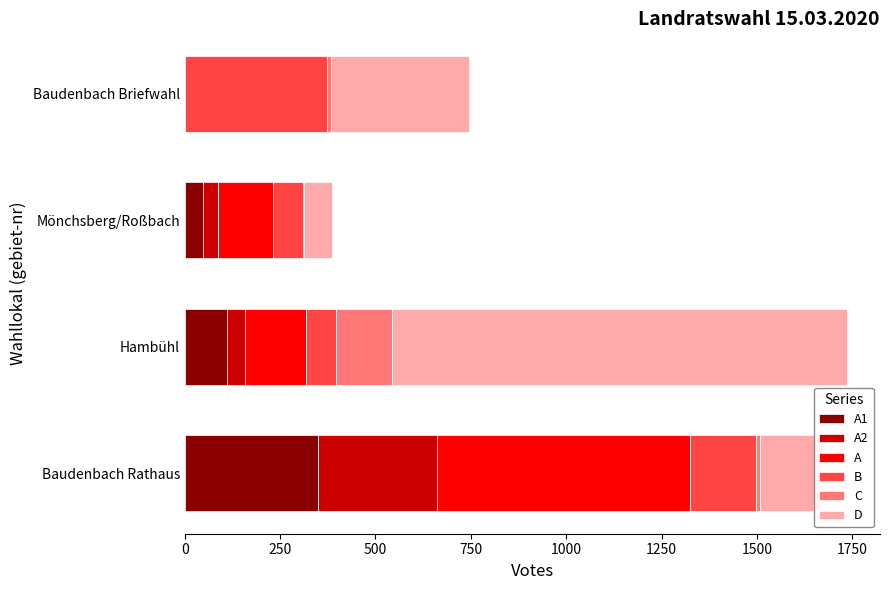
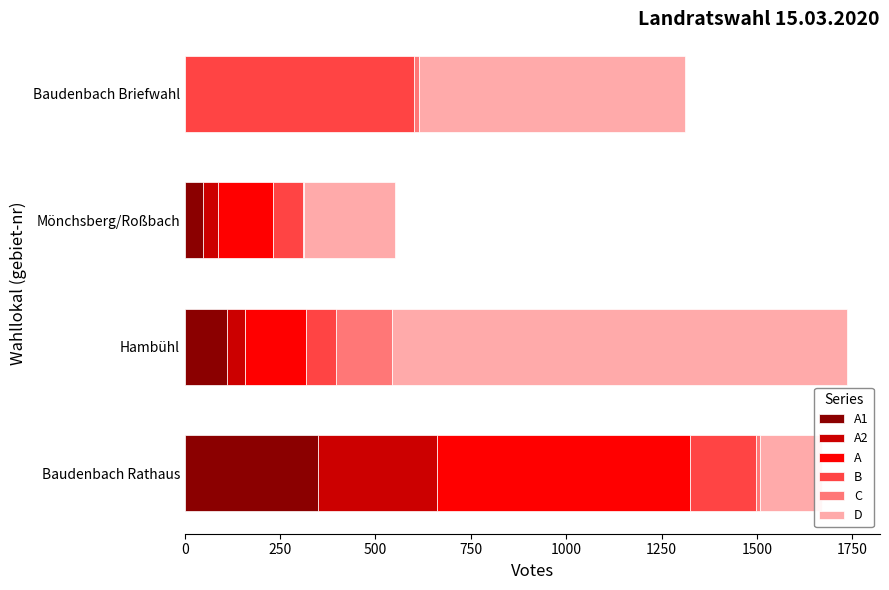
  {
    "A1": {
      "Baudenbach Briefwahl": 0,
      "Mönchsberg/Roßbach": 50,
      "Hambühl": 110,
      "Baudenbach Rathaus": 350
    },
    "B": {
-     "Baudenbach Briefwahl": 370,
+     "Baudenbach Briefwahl": 600,
      "Mönchsberg/Roßbach": 80,
      "Hambühl": 80,
      "Baudenbach Rathaus": 170
    },
    "C": {
      "Baudenbach Briefwahl": 10,
      "Hambühl": 150,
      "Baudenbach Rathaus": 10
    },
    "D": {
-     "Baudenbach Briefwahl": 360,
-     "Mönchsberg/Roßbach": 70,
+     "Baudenbach Briefwahl": 700,
+     "Mönchsberg/Roßbach": 240,
      "Hambühl": 1190
    }
  }
